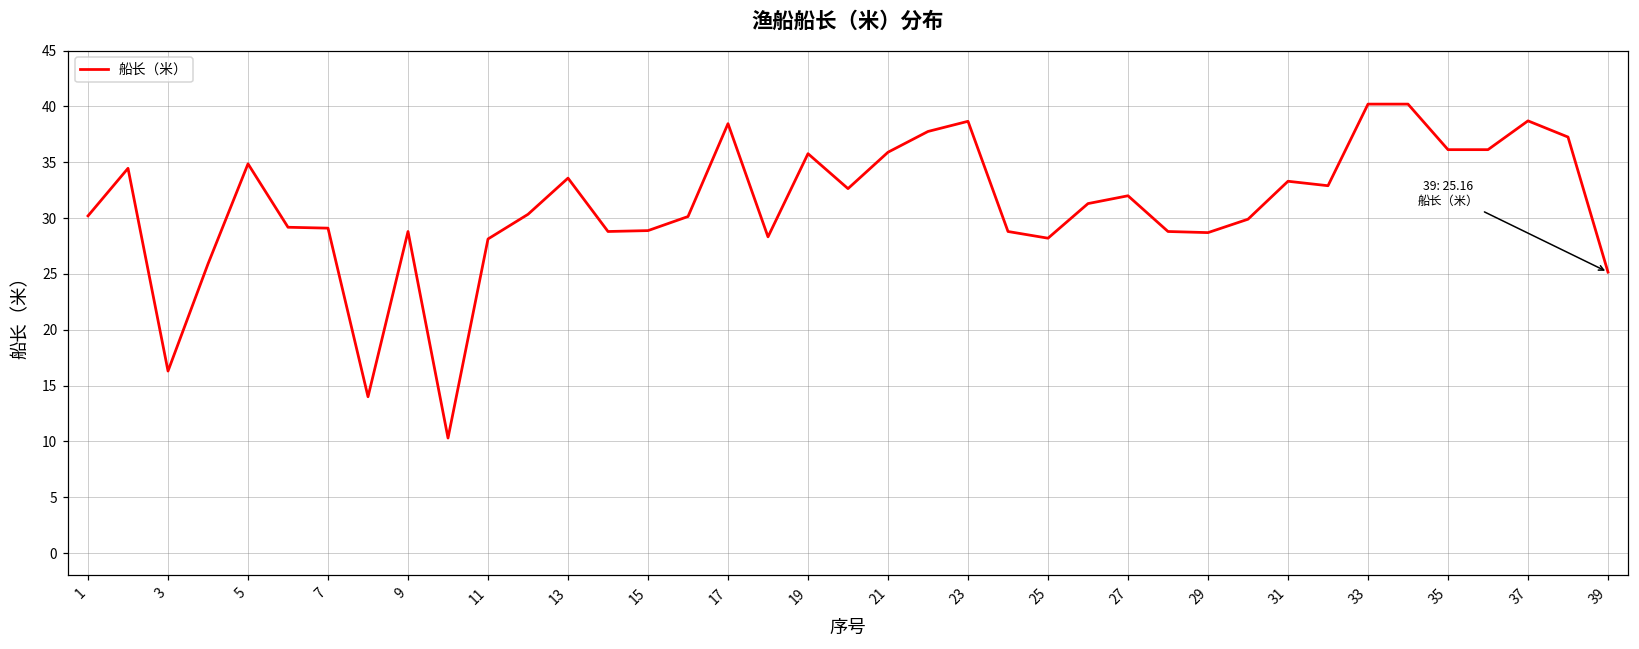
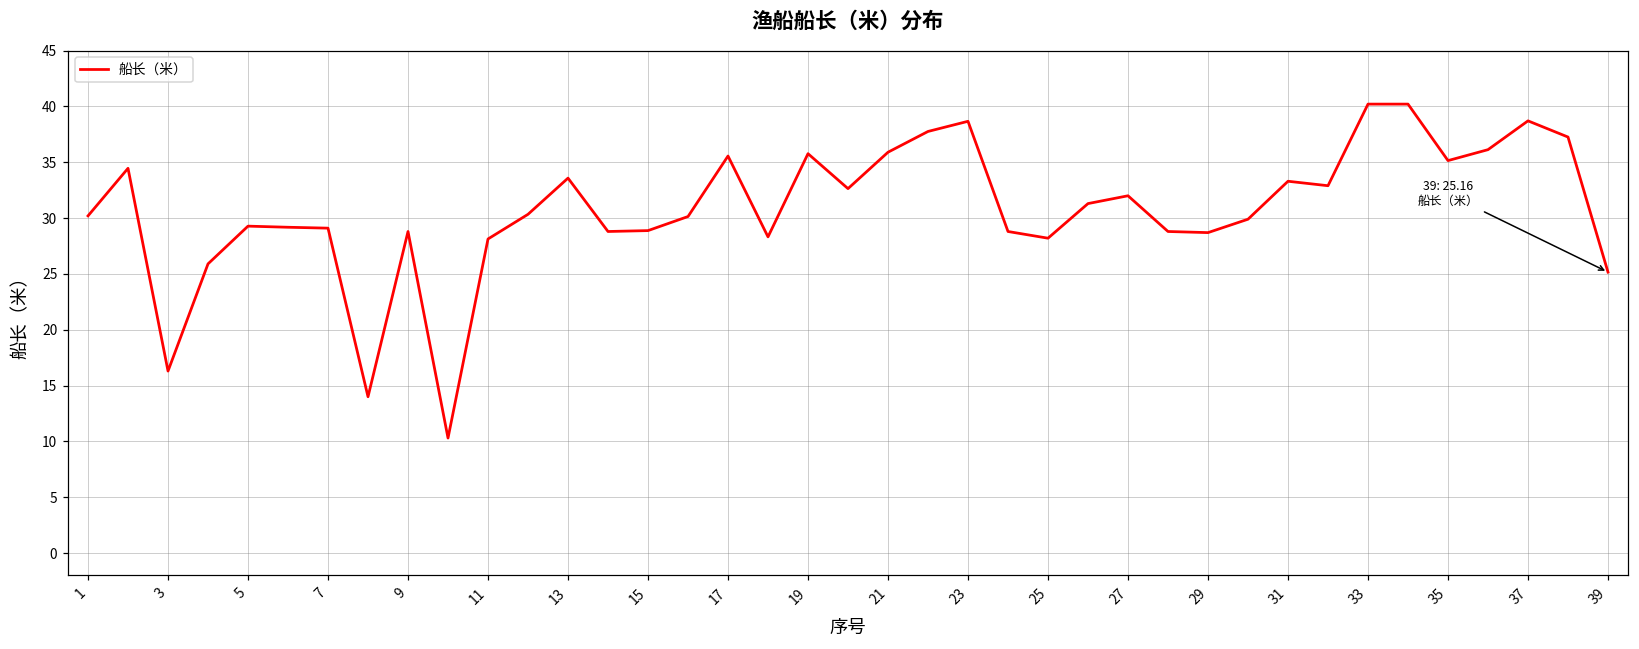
  {
    "1": 30.2,
    "3": 16.3,
-   "5": 34.9,
+   "5": 29.3,
    "7": 29.1,
    "9": 28.8,
    "11": 28.1,
    "13": 33.6,
    "15": 28.9,
-   "17": 38.5,
+   "17": 35.6,
    "19": 35.8,
    "21": 35.9,
    "23": 38.7,
    "25": 28.2,
    "27": 32.0,
    "29": 28.7,
    "31": 33.3,
    "33": 40.2,
-   "35": 36.1,
+   "35": 35.2,
    "37": 38.7
  }
